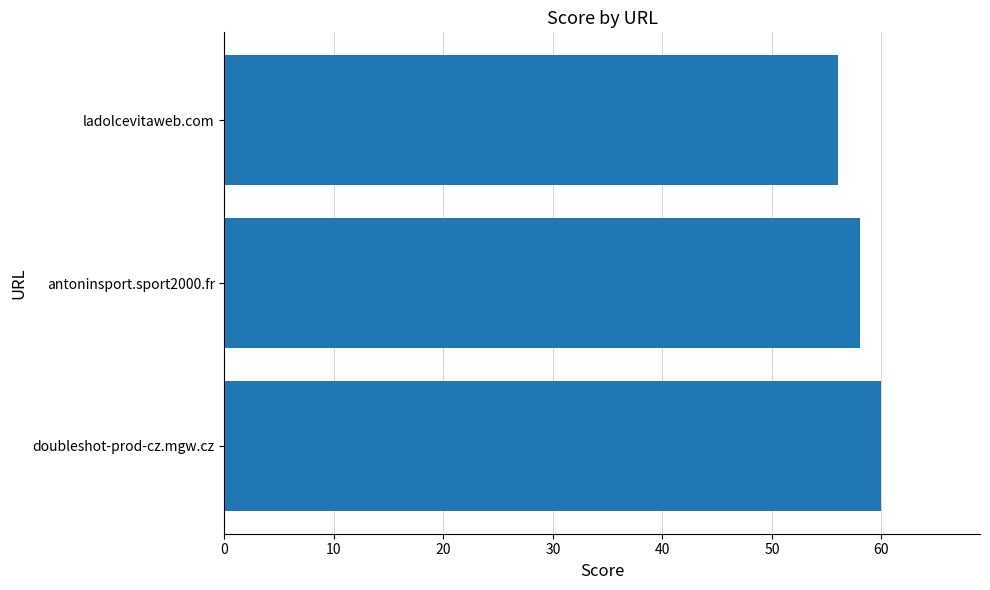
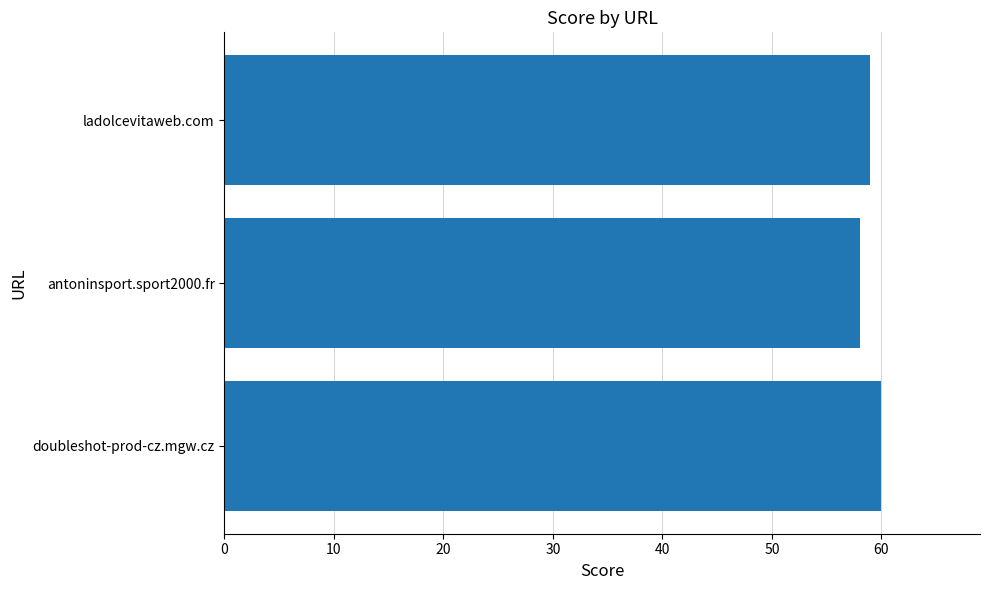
  {
-   "ladolcevitaweb.com": 56,
+   "ladolcevitaweb.com": 59,
    "antoninsport.sport2000.fr": 58,
    "doubleshot-prod-cz.mgw.cz": 60
  }
